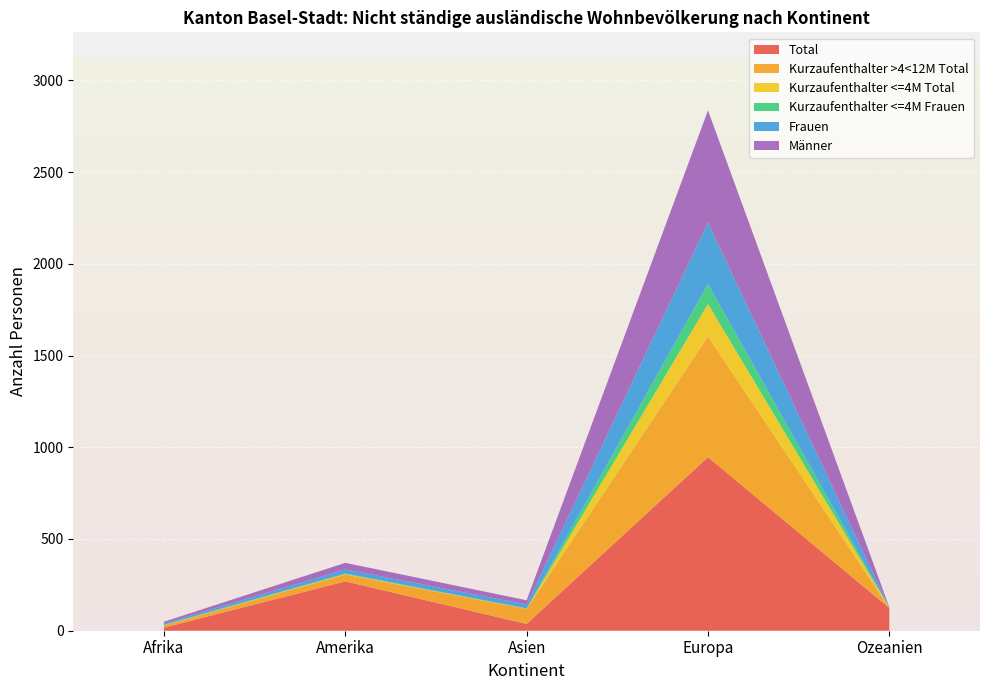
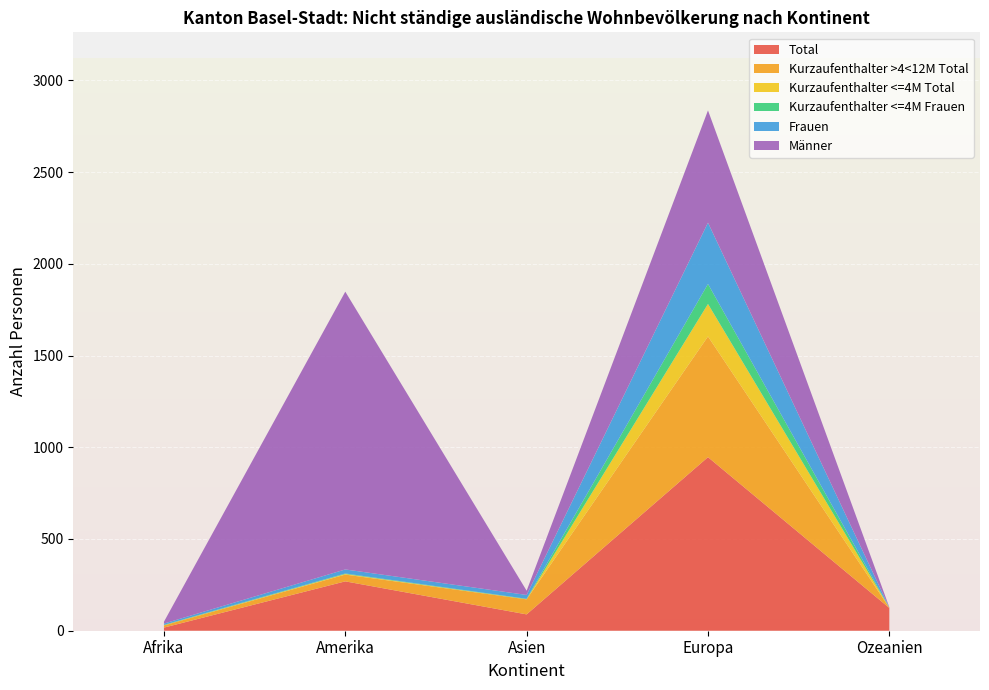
  {
    "Total": {
      "Amerika": 270,
-     "Asien": 40,
+     "Asien": 90,
      "Europa": 950
    },
    "Kurzaufenthalter <=4M Frauen": {
      "Europa": 110
    },
    "Frauen": {
      "Amerika": 20,
      "Asien": 20,
      "Europa": 330
    },
    "Männer": {
-     "Amerika": 40,
+     "Amerika": 1510,
      "Asien": 20,
      "Europa": 610
    }
  }
